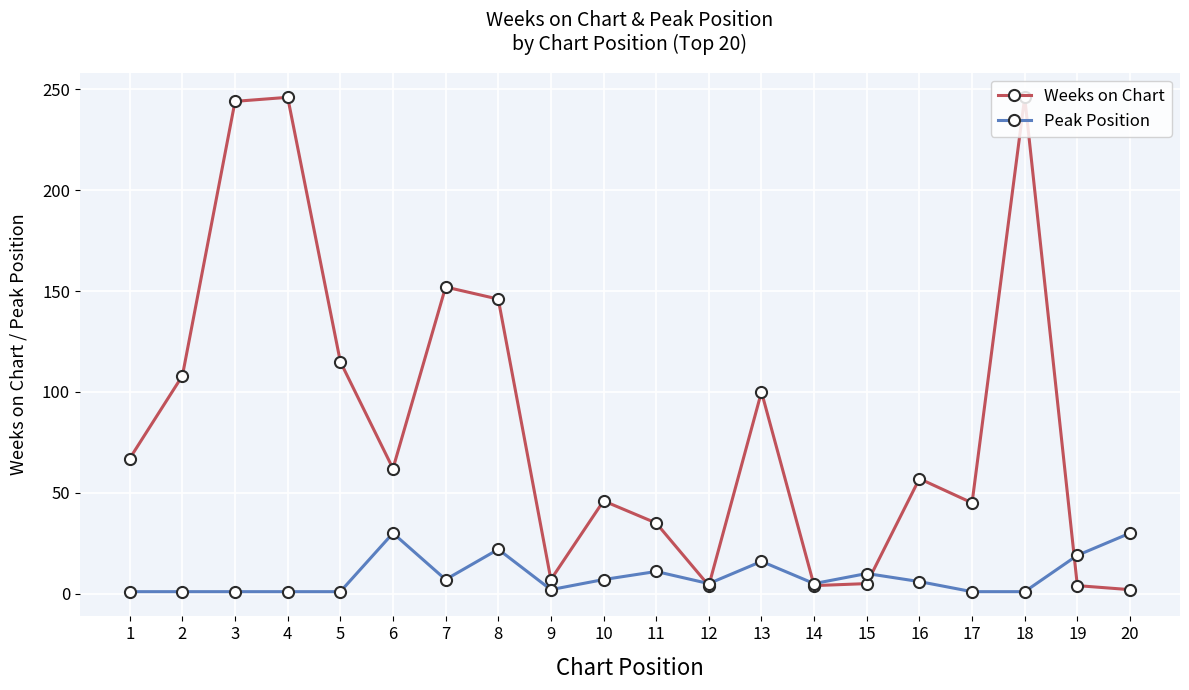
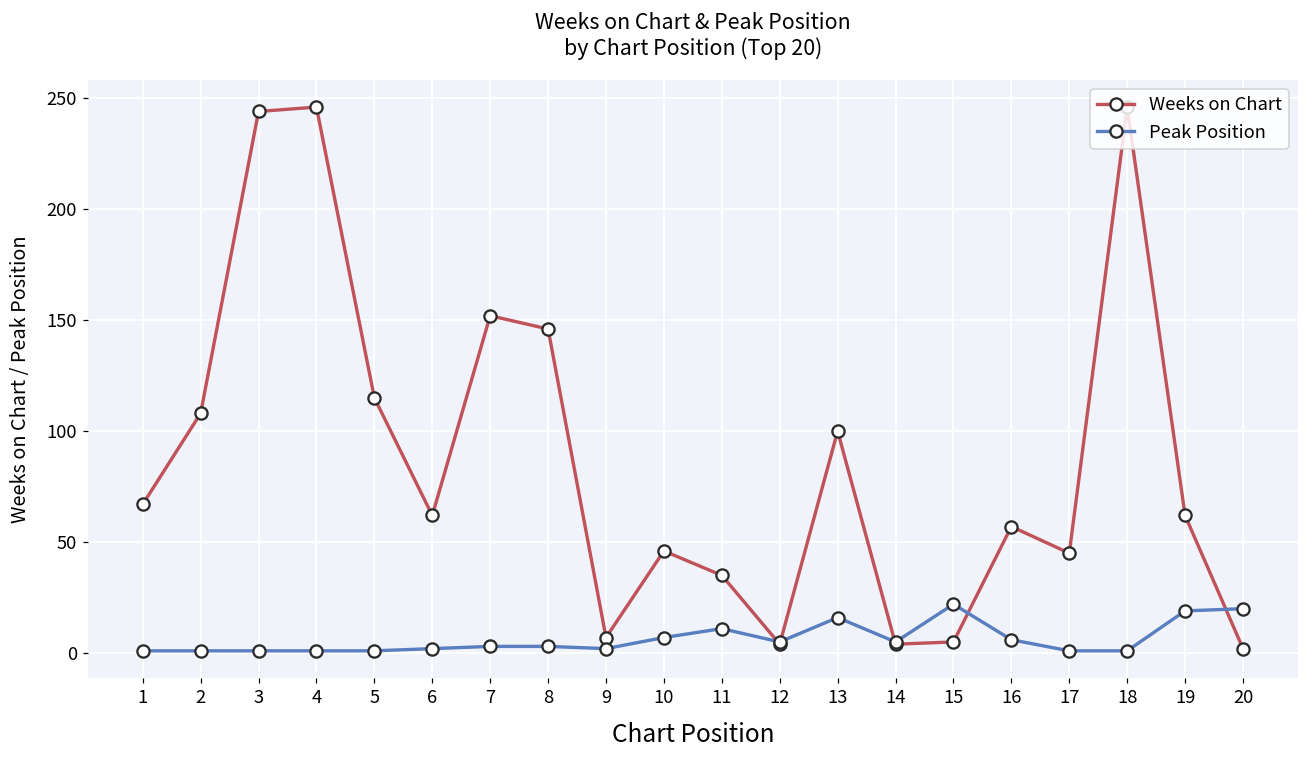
  {
    "Weeks on Chart": {
      "1": 67,
      "2": 108,
      "3": 244,
      "4": 246,
      "5": 115,
      "6": 62,
      "7": 152,
      "8": 146,
      "9": 7,
      "10": 46,
      "11": 35,
      "13": 100,
      "15": 5,
      "16": 57,
      "17": 45,
-     "19": 4,
+     "19": 62,
      "20": 2
    },
    "Peak Position": {
      "1": 1,
      "2": 1,
      "3": 1,
      "4": 1,
      "5": 1,
-     "6": 30,
-     "7": 7,
-     "8": 22,
+     "6": 2,
+     "7": 3,
+     "8": 3,
      "9": 2,
      "10": 7,
      "11": 11,
      "13": 16,
-     "15": 10,
+     "15": 22,
      "16": 6,
      "17": 1,
      "18": 1,
      "19": 19,
-     "20": 30
+     "20": 20
    }
  }
